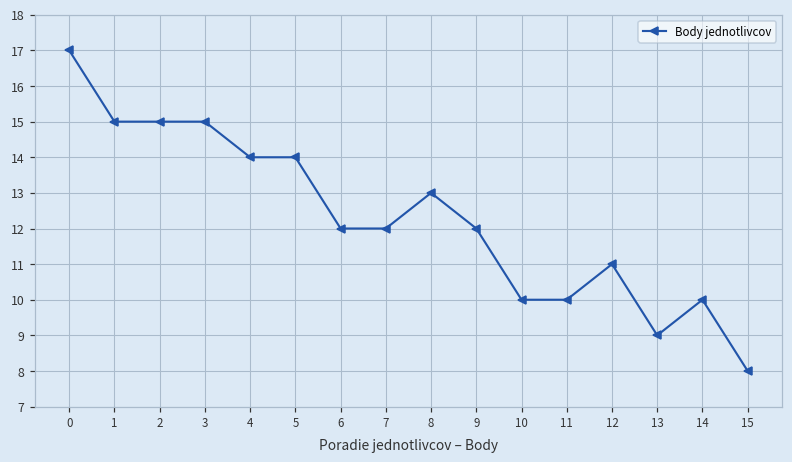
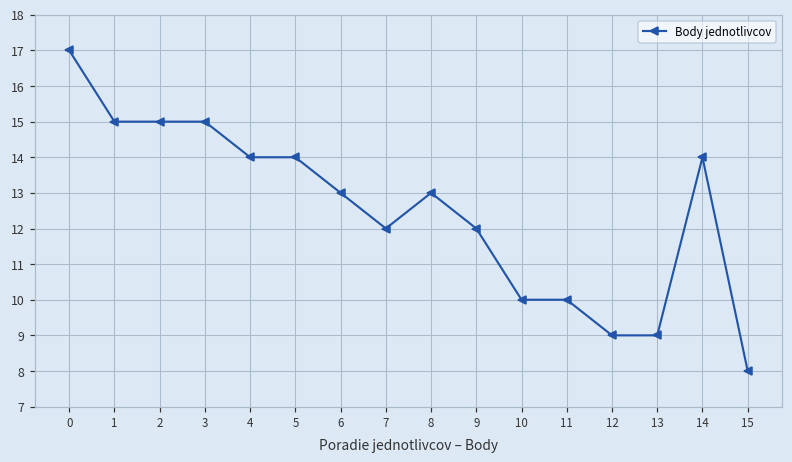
  {
    "0": 17,
    "1": 15,
    "2": 15,
    "3": 15,
    "4": 14,
    "5": 14,
-   "6": 12,
+   "6": 13,
    "7": 12,
    "8": 13,
    "9": 12,
    "10": 10,
    "11": 10,
-   "12": 11,
+   "12": 9,
    "13": 9,
-   "14": 10,
+   "14": 14,
    "15": 8
  }
